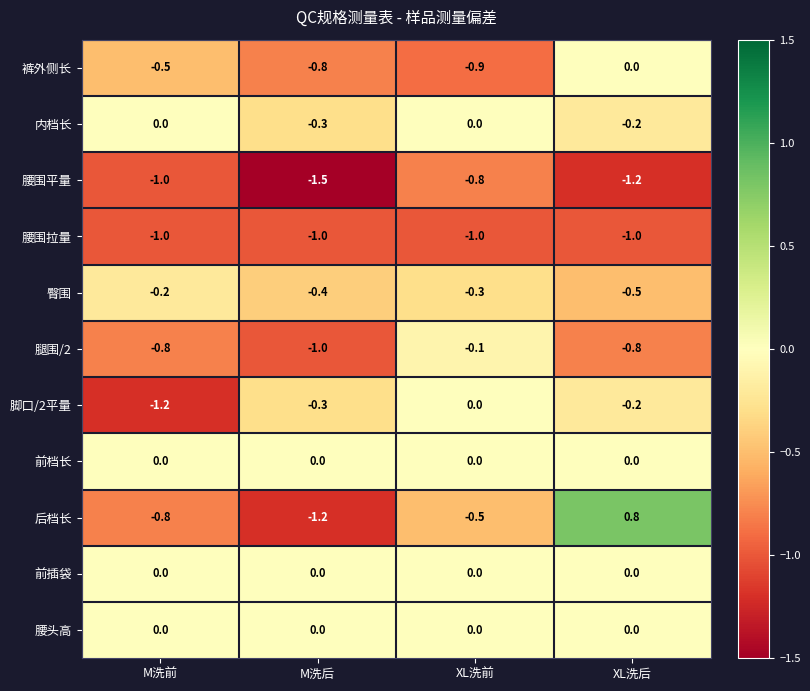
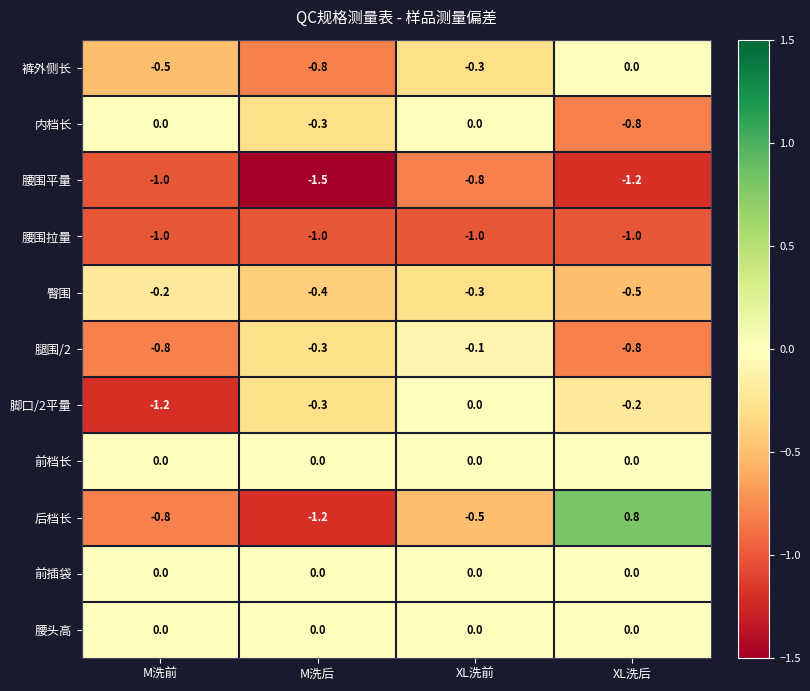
  {
    "裤外侧长": {
      "M洗前": -0.5,
      "M洗后": -0.8,
-     "XL洗前": -0.9,
+     "XL洗前": -0.3,
      "XL洗后": 0.0
    },
    "内档长": {
      "M洗前": 0.0,
      "M洗后": -0.3,
      "XL洗前": 0.0,
-     "XL洗后": -0.2
+     "XL洗后": -0.8
    },
    "腰围平量": {
      "M洗前": -1.0,
      "M洗后": -1.5,
      "XL洗前": -0.8,
      "XL洗后": -1.2
    },
    "腰围拉量": {
      "M洗前": -1.0,
      "M洗后": -1.0,
      "XL洗前": -1.0,
      "XL洗后": -1.0
    },
    "臀围": {
      "M洗前": -0.2,
      "M洗后": -0.4,
      "XL洗前": -0.3,
      "XL洗后": -0.5
    },
    "腿围/2": {
      "M洗前": -0.8,
-     "M洗后": -1.0,
+     "M洗后": -0.3,
      "XL洗前": -0.1,
      "XL洗后": -0.8
    },
    "脚口/2平量": {
      "M洗前": -1.2,
      "M洗后": -0.3,
      "XL洗前": 0.0,
      "XL洗后": -0.2
    },
    "前档长": {
      "M洗前": 0.0,
      "M洗后": 0.0,
      "XL洗前": 0.0,
      "XL洗后": 0.0
    },
    "后档长": {
      "M洗前": -0.8,
      "M洗后": -1.2,
      "XL洗前": -0.5,
      "XL洗后": 0.8
    },
    "前插袋": {
      "M洗前": 0.0,
      "M洗后": 0.0,
      "XL洗前": 0.0,
      "XL洗后": 0.0
    },
    "腰头高": {
      "M洗前": 0.0,
      "M洗后": 0.0,
      "XL洗前": 0.0,
      "XL洗后": 0.0
    }
  }
